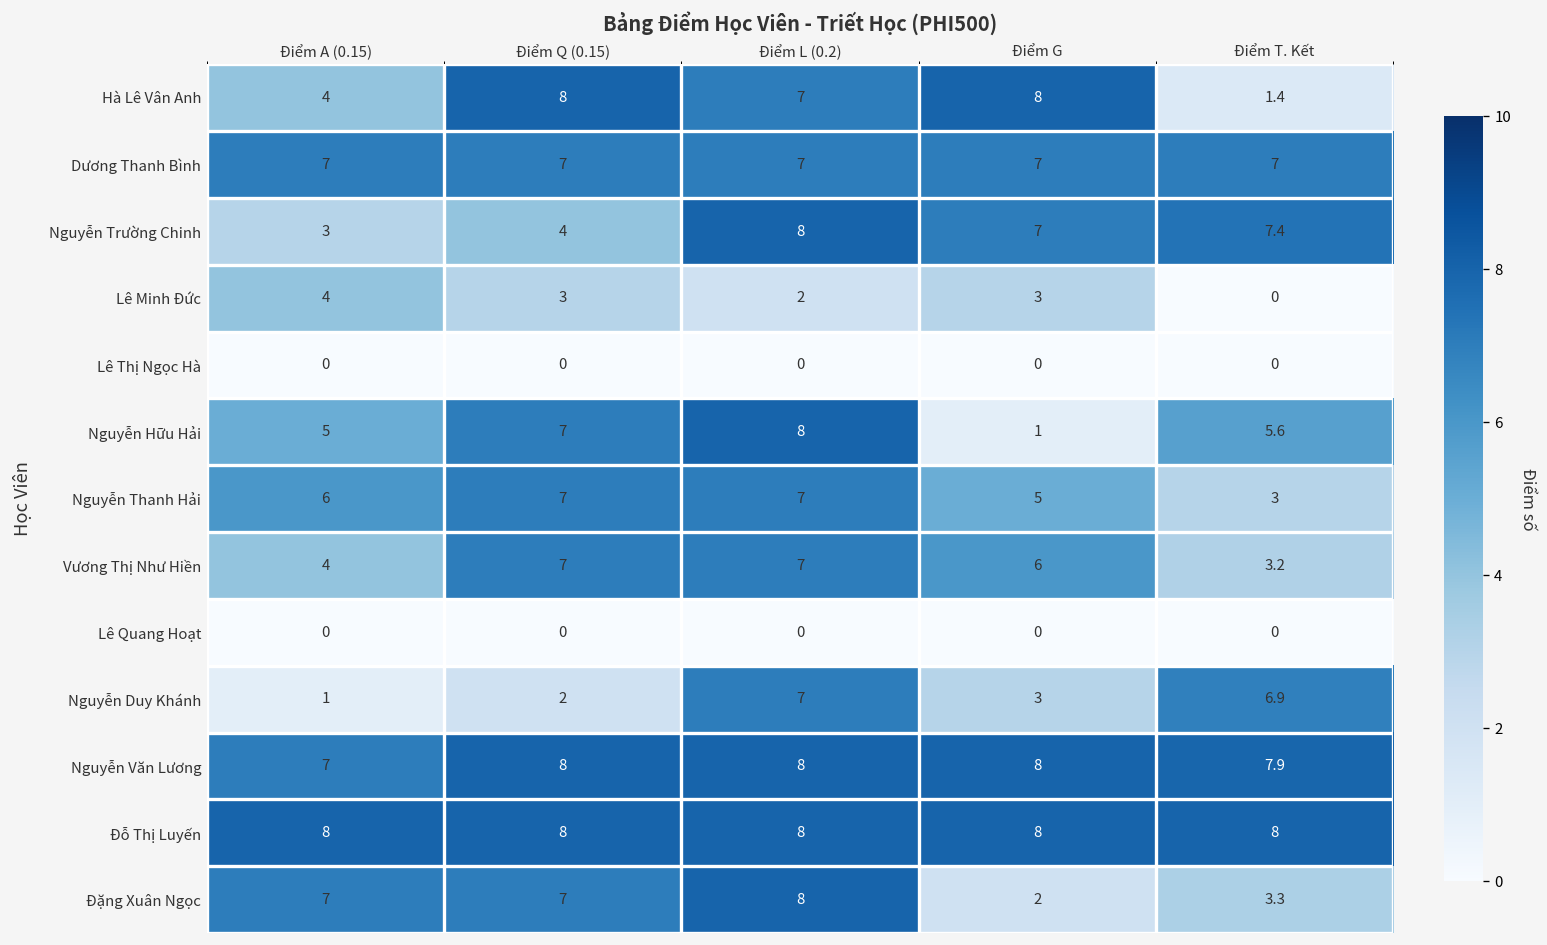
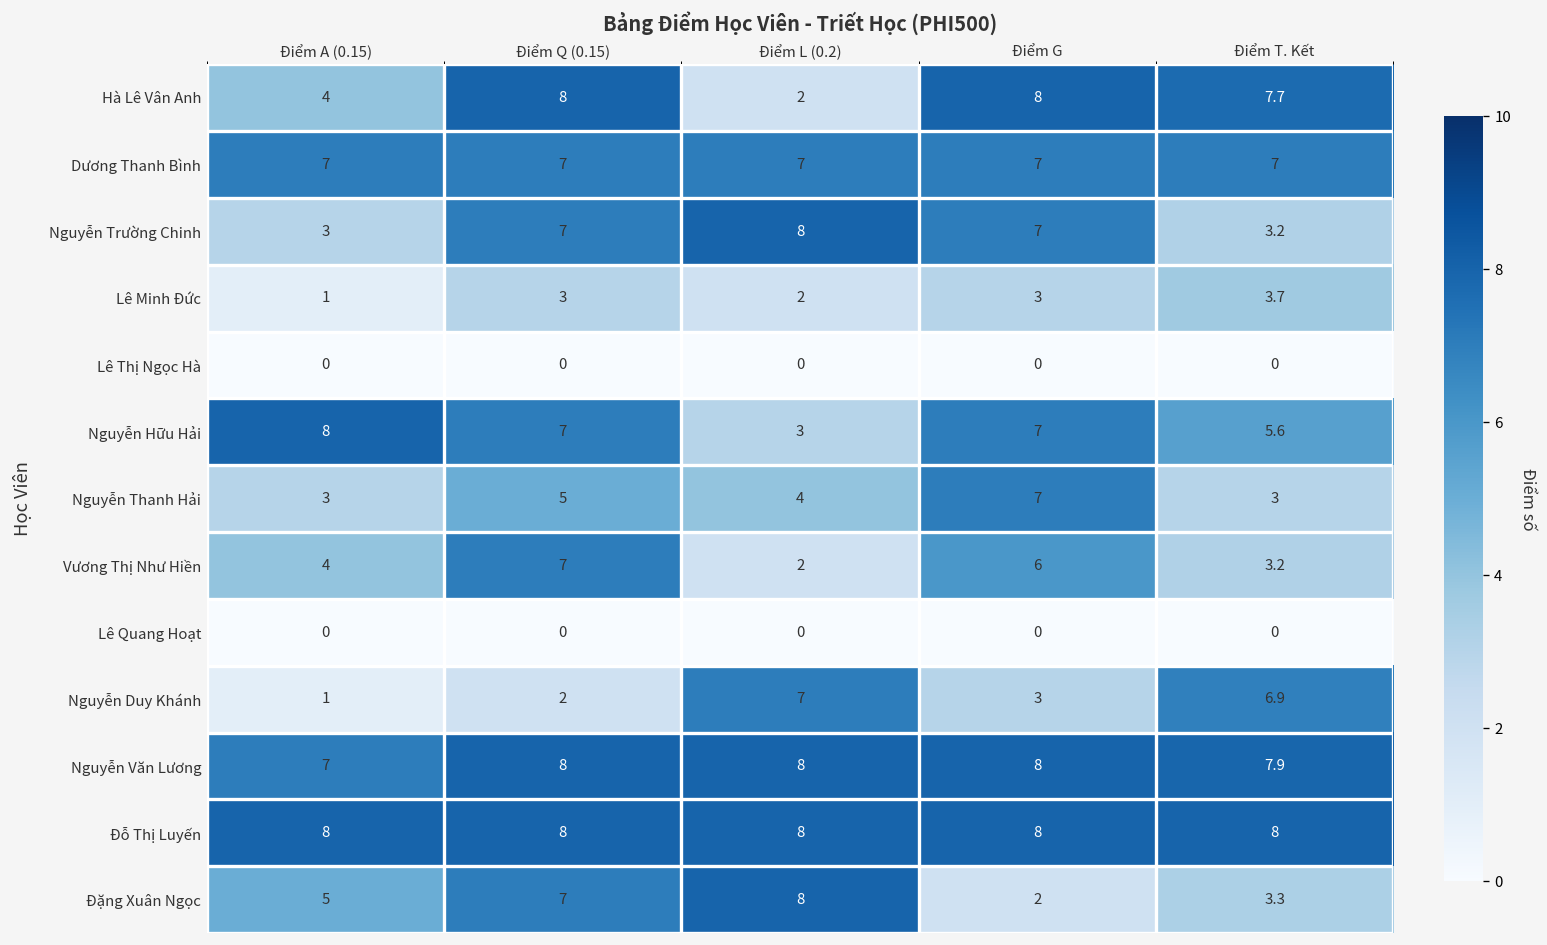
  {
    "Hà Lê Vân Anh": {
      "Điểm A (0.15)": 4,
      "Điểm Q (0.15)": 8,
-     "Điểm L (0.2)": 7,
+     "Điểm L (0.2)": 2,
      "Điểm G": 8,
-     "Điểm T. Kết": 1.4
+     "Điểm T. Kết": 7.7
    },
    "Dương Thanh Bình": {
      "Điểm A (0.15)": 7,
      "Điểm Q (0.15)": 7,
      "Điểm L (0.2)": 7,
      "Điểm G": 7,
      "Điểm T. Kết": 7
    },
    "Nguyễn Trường Chinh": {
      "Điểm A (0.15)": 3,
-     "Điểm Q (0.15)": 4,
+     "Điểm Q (0.15)": 7,
      "Điểm L (0.2)": 8,
      "Điểm G": 7,
-     "Điểm T. Kết": 7.4
+     "Điểm T. Kết": 3.2
    },
    "Lê Minh Đức": {
-     "Điểm A (0.15)": 4,
+     "Điểm A (0.15)": 1,
      "Điểm Q (0.15)": 3,
      "Điểm L (0.2)": 2,
      "Điểm G": 3,
-     "Điểm T. Kết": 0
+     "Điểm T. Kết": 3.7
    },
    "Lê Thị Ngọc Hà": {
      "Điểm A (0.15)": 0,
      "Điểm Q (0.15)": 0,
      "Điểm L (0.2)": 0,
      "Điểm G": 0,
      "Điểm T. Kết": 0
    },
    "Nguyễn Hữu Hải": {
-     "Điểm A (0.15)": 5,
+     "Điểm A (0.15)": 8,
      "Điểm Q (0.15)": 7,
-     "Điểm L (0.2)": 8,
-     "Điểm G": 1,
+     "Điểm L (0.2)": 3,
+     "Điểm G": 7,
      "Điểm T. Kết": 5.6
    },
    "Nguyễn Thanh Hải": {
-     "Điểm A (0.15)": 6,
-     "Điểm Q (0.15)": 7,
-     "Điểm L (0.2)": 7,
-     "Điểm G": 5,
+     "Điểm A (0.15)": 3,
+     "Điểm Q (0.15)": 5,
+     "Điểm L (0.2)": 4,
+     "Điểm G": 7,
      "Điểm T. Kết": 3
    },
    "Vương Thị Như Hiền": {
      "Điểm A (0.15)": 4,
      "Điểm Q (0.15)": 7,
-     "Điểm L (0.2)": 7,
+     "Điểm L (0.2)": 2,
      "Điểm G": 6,
      "Điểm T. Kết": 3.2
    },
    "Lê Quang Hoạt": {
      "Điểm A (0.15)": 0,
      "Điểm Q (0.15)": 0,
      "Điểm L (0.2)": 0,
      "Điểm G": 0,
      "Điểm T. Kết": 0
    },
    "Nguyễn Duy Khánh": {
      "Điểm A (0.15)": 1,
      "Điểm Q (0.15)": 2,
      "Điểm L (0.2)": 7,
      "Điểm G": 3,
      "Điểm T. Kết": 6.9
    },
    "Nguyễn Văn Lương": {
      "Điểm A (0.15)": 7,
      "Điểm Q (0.15)": 8,
      "Điểm L (0.2)": 8,
      "Điểm G": 8,
      "Điểm T. Kết": 7.9
    },
    "Đỗ Thị Luyến": {
      "Điểm A (0.15)": 8,
      "Điểm Q (0.15)": 8,
      "Điểm L (0.2)": 8,
      "Điểm G": 8,
      "Điểm T. Kết": 8
    },
    "Đặng Xuân Ngọc": {
-     "Điểm A (0.15)": 7,
+     "Điểm A (0.15)": 5,
      "Điểm Q (0.15)": 7,
      "Điểm L (0.2)": 8,
      "Điểm G": 2,
      "Điểm T. Kết": 3.3
    }
  }
